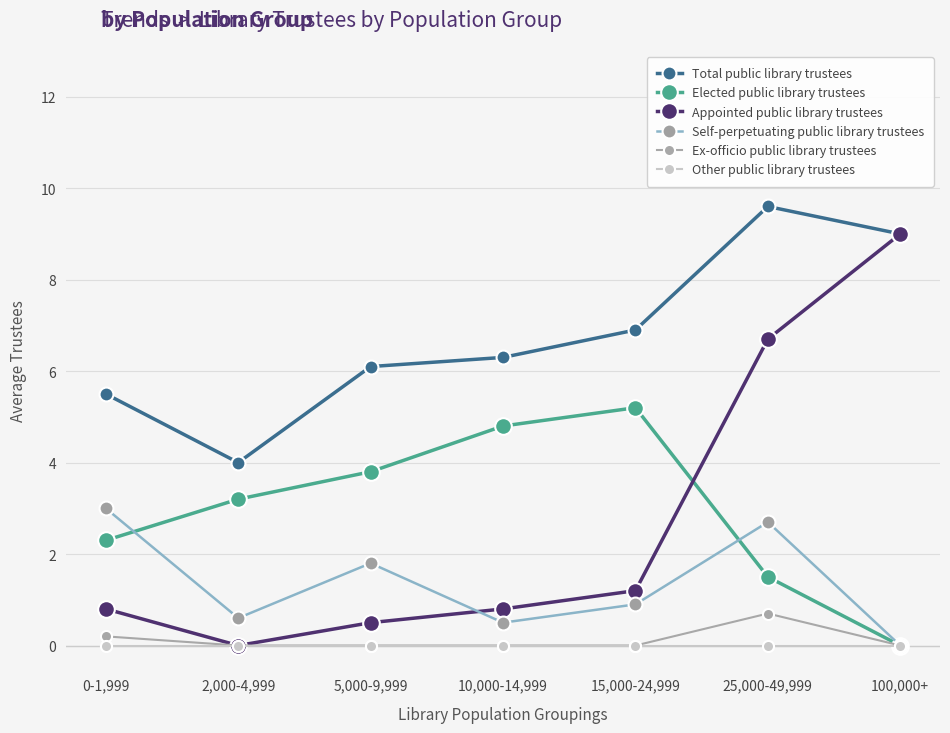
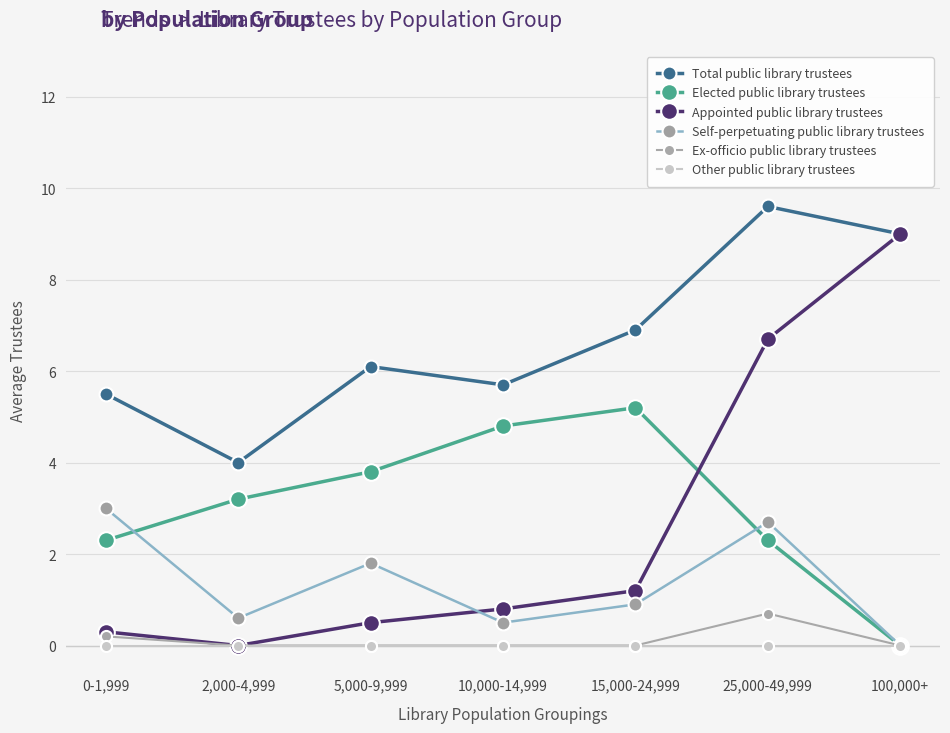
  {
    "Total public library trustees": {
      "0-1,999": 5.5,
      "2,000-4,999": 4.0,
      "5,000-9,999": 6.1,
-     "10,000-14,999": 6.3,
+     "10,000-14,999": 5.7,
      "15,000-24,999": 6.9,
      "25,000-49,999": 9.6
    },
    "Elected public library trustees": {
      "0-1,999": 2.3,
      "2,000-4,999": 3.2,
      "5,000-9,999": 3.8,
      "10,000-14,999": 4.8,
      "15,000-24,999": 5.2,
-     "25,000-49,999": 1.5
+     "25,000-49,999": 2.3
    },
    "Appointed public library trustees": {
-     "0-1,999": 0.8,
+     "0-1,999": 0.3,
      "5,000-9,999": 0.5,
      "10,000-14,999": 0.8,
      "15,000-24,999": 1.2,
      "25,000-49,999": 6.7
    }
  }
